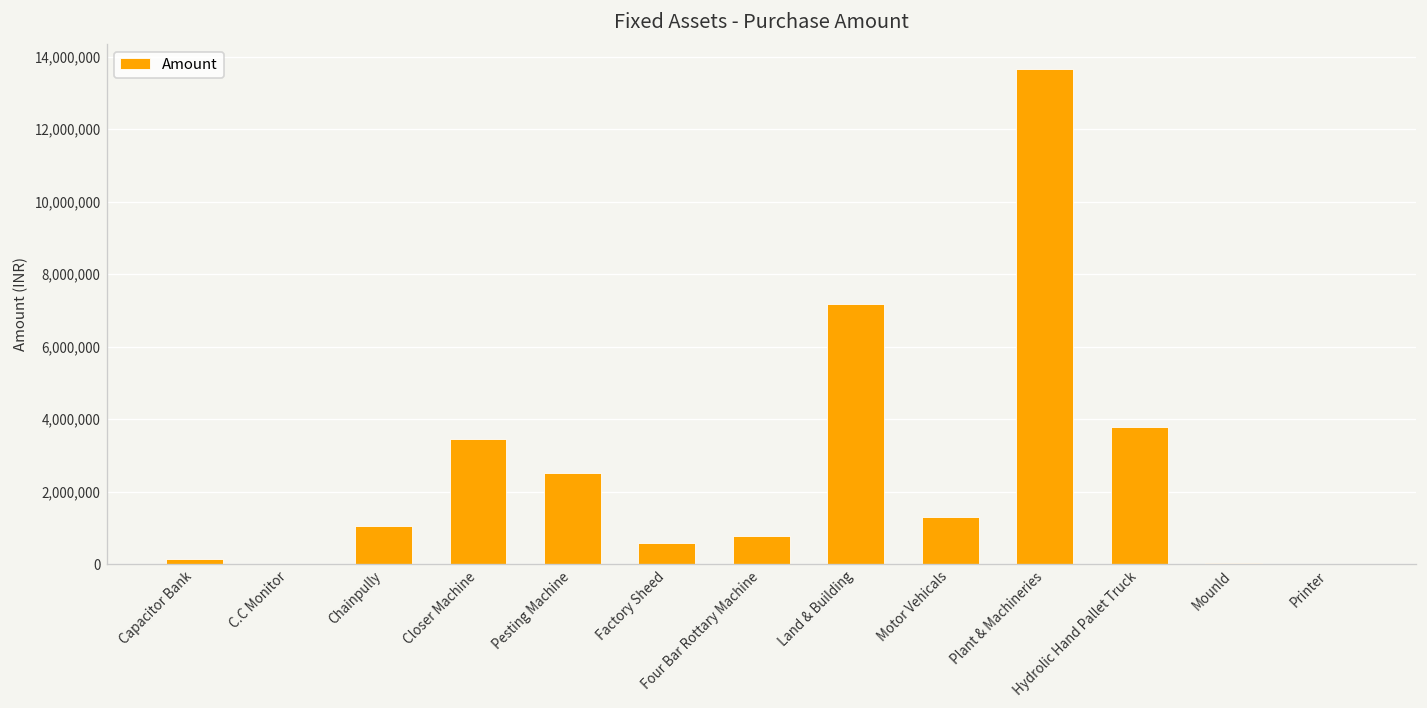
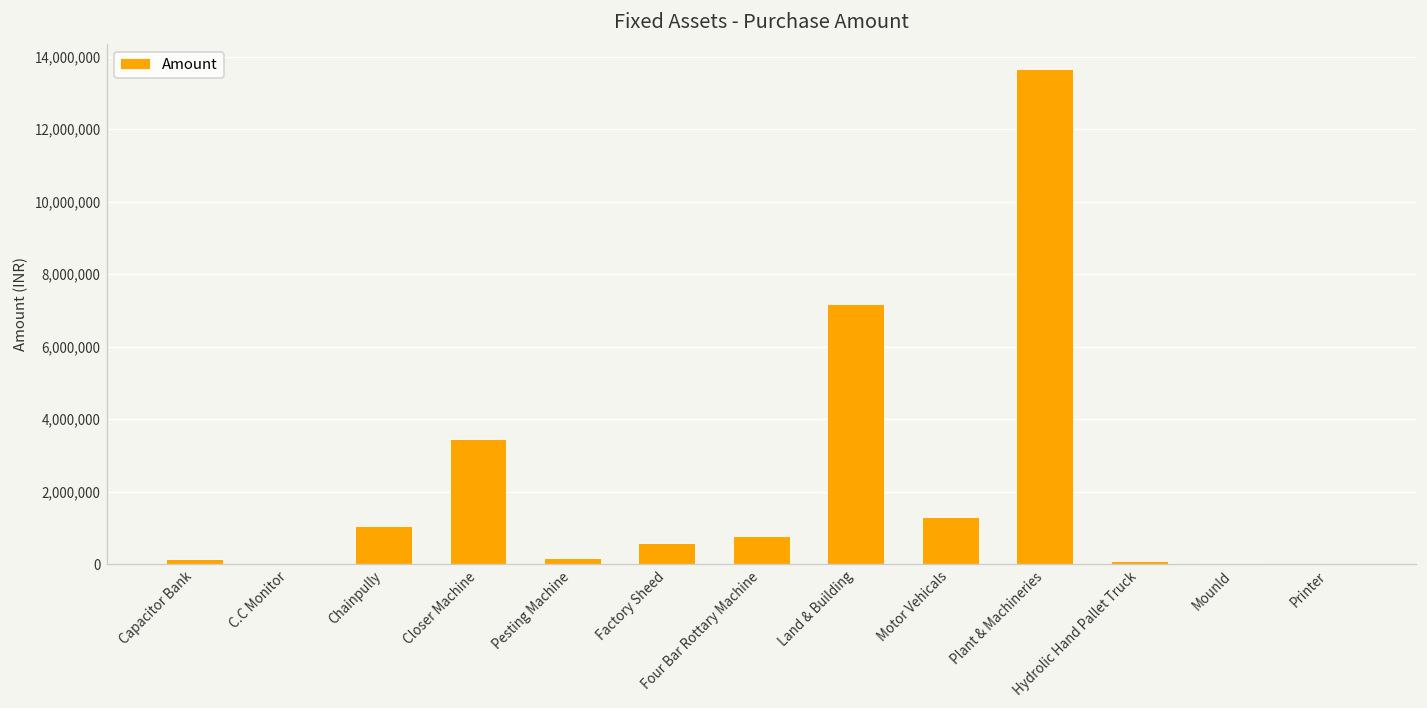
  {
    "Capacitor Bank": "200,000",
    "Chainpully": "1,000,000",
    "Closer Machine": "3,500,000",
-   "Pesting Machine": "2,500,000",
+   "Pesting Machine": "200,000",
    "Factory Sheed": "600,000",
    "Four Bar Rottary Machine": "800,000",
    "Land & Building": "7,200,000",
    "Motor Vehicals": "1,300,000",
    "Plant & Machineries": "13,700,000",
-   "Hydrolic Hand Pallet Truck": "3,800,000"
+   "Hydrolic Hand Pallet Truck": "100,000"
  }
